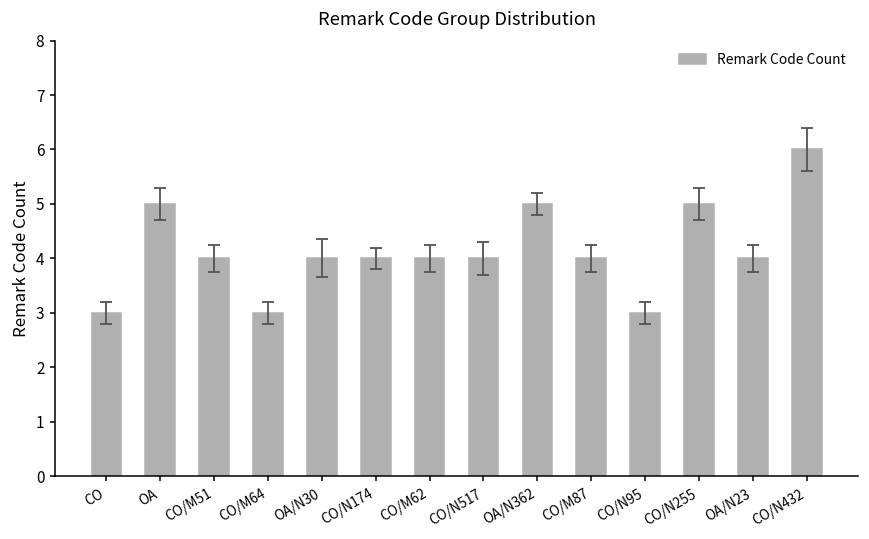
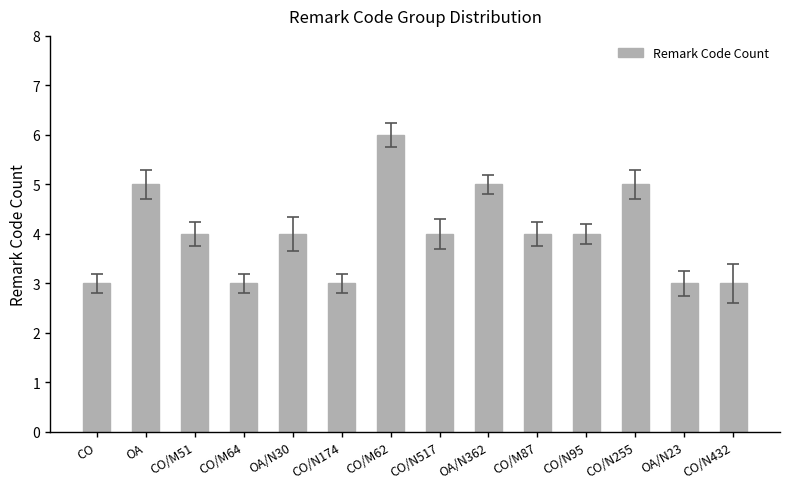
  {
    "Remark Code Count": {
      "CO": 3,
      "OA": 5,
      "CO/M51": 4,
      "CO/M64": 3,
      "OA/N30": 4,
-     "CO/N174": 4,
-     "CO/M62": 4,
+     "CO/N174": 3,
+     "CO/M62": 6,
      "CO/N517": 4,
      "OA/N362": 5,
      "CO/M87": 4,
-     "CO/N95": 3,
+     "CO/N95": 4,
      "CO/N255": 5,
-     "OA/N23": 4,
-     "CO/N432": 6
+     "OA/N23": 3,
+     "CO/N432": 3
    }
  }
